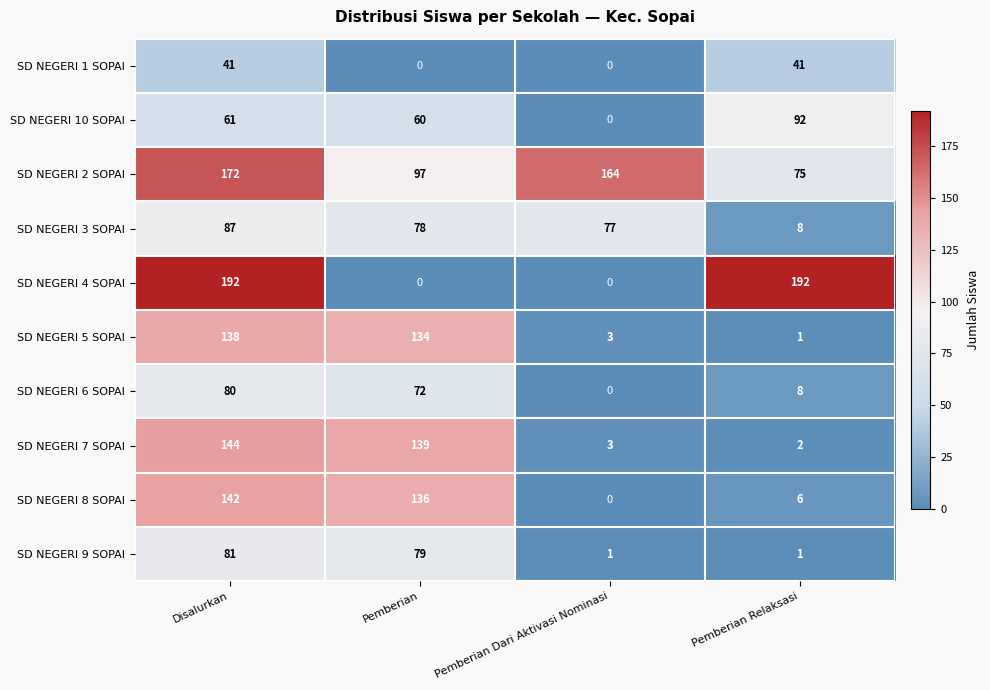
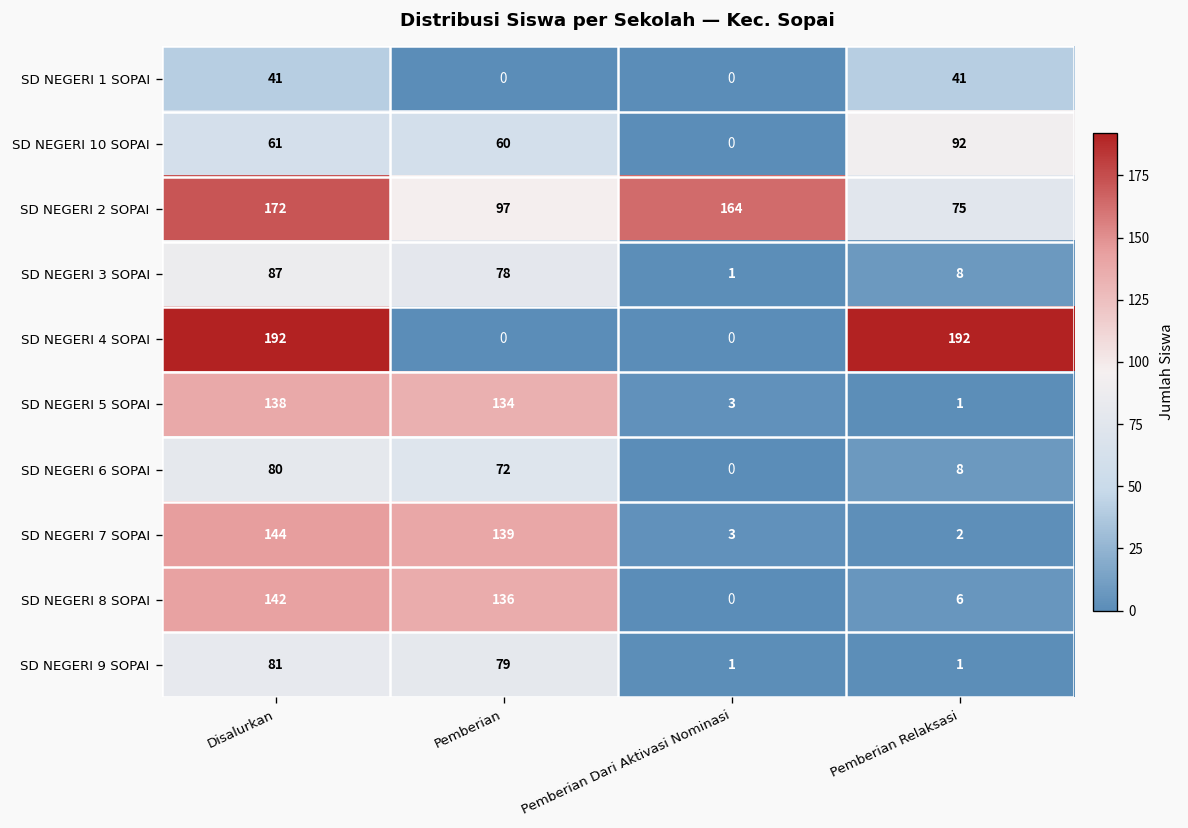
  {
    "SD NEGERI 1 SOPAI": {
      "Disalurkan": 41,
      "Pemberian": 0,
      "Pemberian Dari Aktivasi Nominasi": 0,
      "Pemberian Relaksasi": 41
    },
    "SD NEGERI 10 SOPAI": {
      "Disalurkan": 61,
      "Pemberian": 60,
      "Pemberian Dari Aktivasi Nominasi": 0,
      "Pemberian Relaksasi": 92
    },
    "SD NEGERI 2 SOPAI": {
      "Disalurkan": 172,
      "Pemberian": 97,
      "Pemberian Dari Aktivasi Nominasi": 164,
      "Pemberian Relaksasi": 75
    },
    "SD NEGERI 3 SOPAI": {
      "Disalurkan": 87,
      "Pemberian": 78,
-     "Pemberian Dari Aktivasi Nominasi": 77,
+     "Pemberian Dari Aktivasi Nominasi": 1,
      "Pemberian Relaksasi": 8
    },
    "SD NEGERI 4 SOPAI": {
      "Disalurkan": 192,
      "Pemberian": 0,
      "Pemberian Dari Aktivasi Nominasi": 0,
      "Pemberian Relaksasi": 192
    },
    "SD NEGERI 5 SOPAI": {
      "Disalurkan": 138,
      "Pemberian": 134,
      "Pemberian Dari Aktivasi Nominasi": 3,
      "Pemberian Relaksasi": 1
    },
    "SD NEGERI 6 SOPAI": {
      "Disalurkan": 80,
      "Pemberian": 72,
      "Pemberian Dari Aktivasi Nominasi": 0,
      "Pemberian Relaksasi": 8
    },
    "SD NEGERI 7 SOPAI": {
      "Disalurkan": 144,
      "Pemberian": 139,
      "Pemberian Dari Aktivasi Nominasi": 3,
      "Pemberian Relaksasi": 2
    },
    "SD NEGERI 8 SOPAI": {
      "Disalurkan": 142,
      "Pemberian": 136,
      "Pemberian Dari Aktivasi Nominasi": 0,
      "Pemberian Relaksasi": 6
    },
    "SD NEGERI 9 SOPAI": {
      "Disalurkan": 81,
      "Pemberian": 79,
      "Pemberian Dari Aktivasi Nominasi": 1,
      "Pemberian Relaksasi": 1
    }
  }
